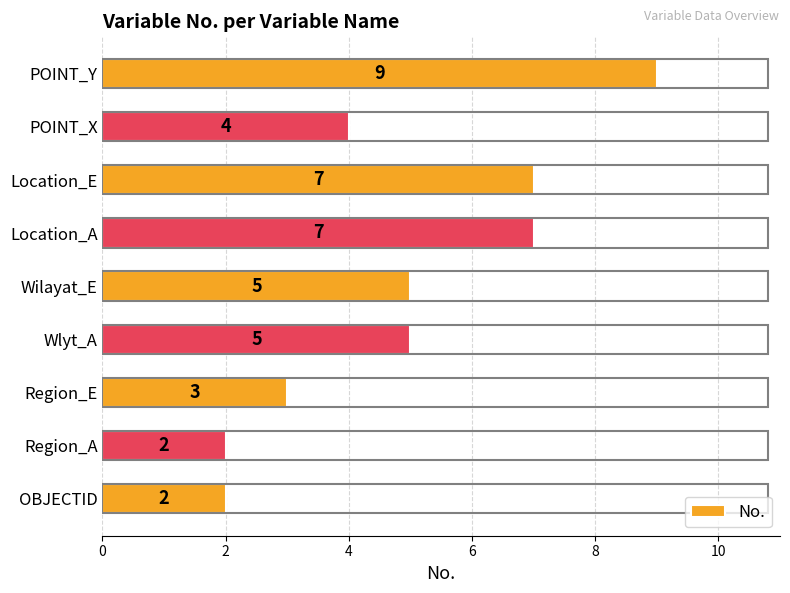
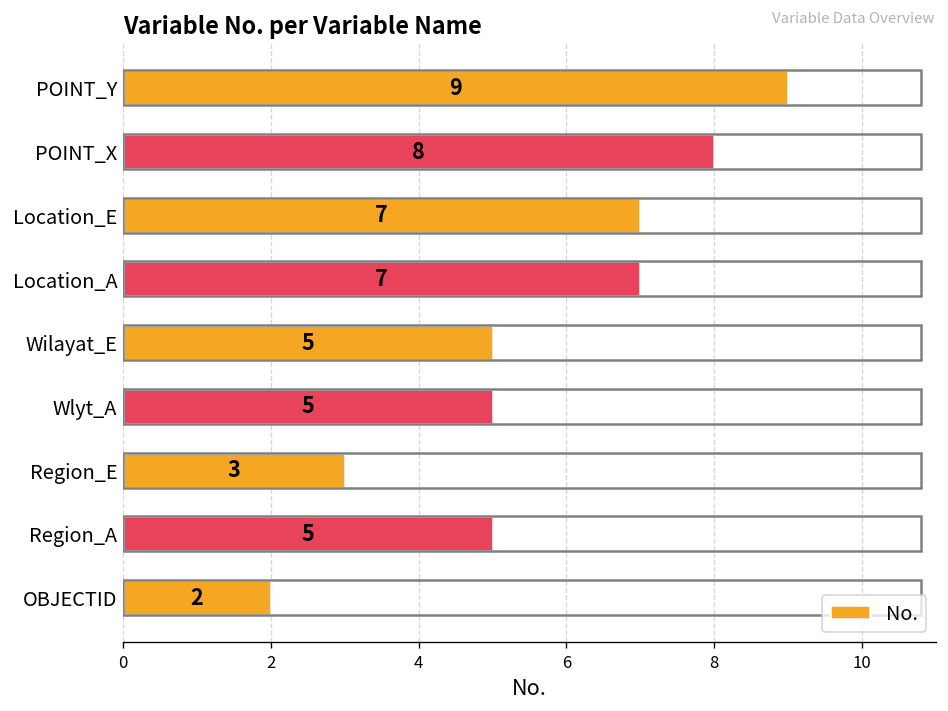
  {
    "POINT_Y": 9,
-   "POINT_X": 4,
+   "POINT_X": 8,
    "Location_E": 7,
    "Location_A": 7,
    "Wilayat_E": 5,
    "Wlyt_A": 5,
    "Region_E": 3,
-   "Region_A": 2,
+   "Region_A": 5,
    "OBJECTID": 2
  }
